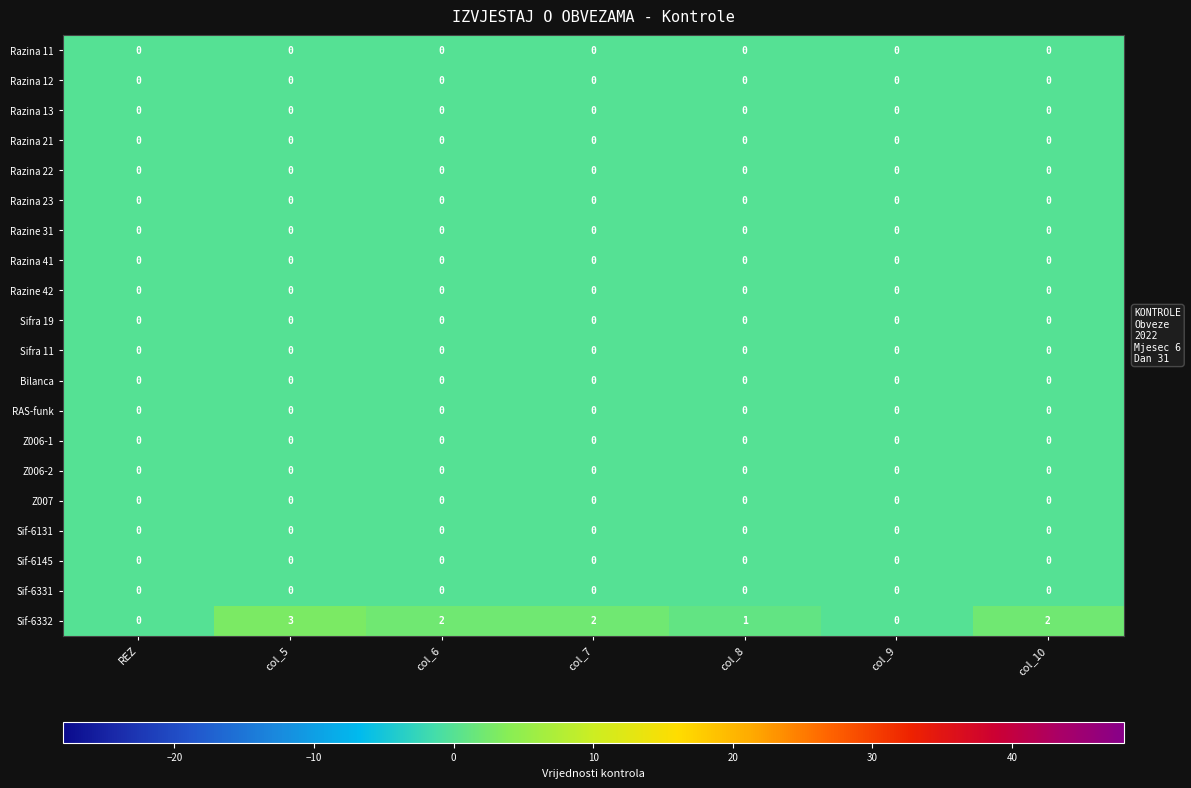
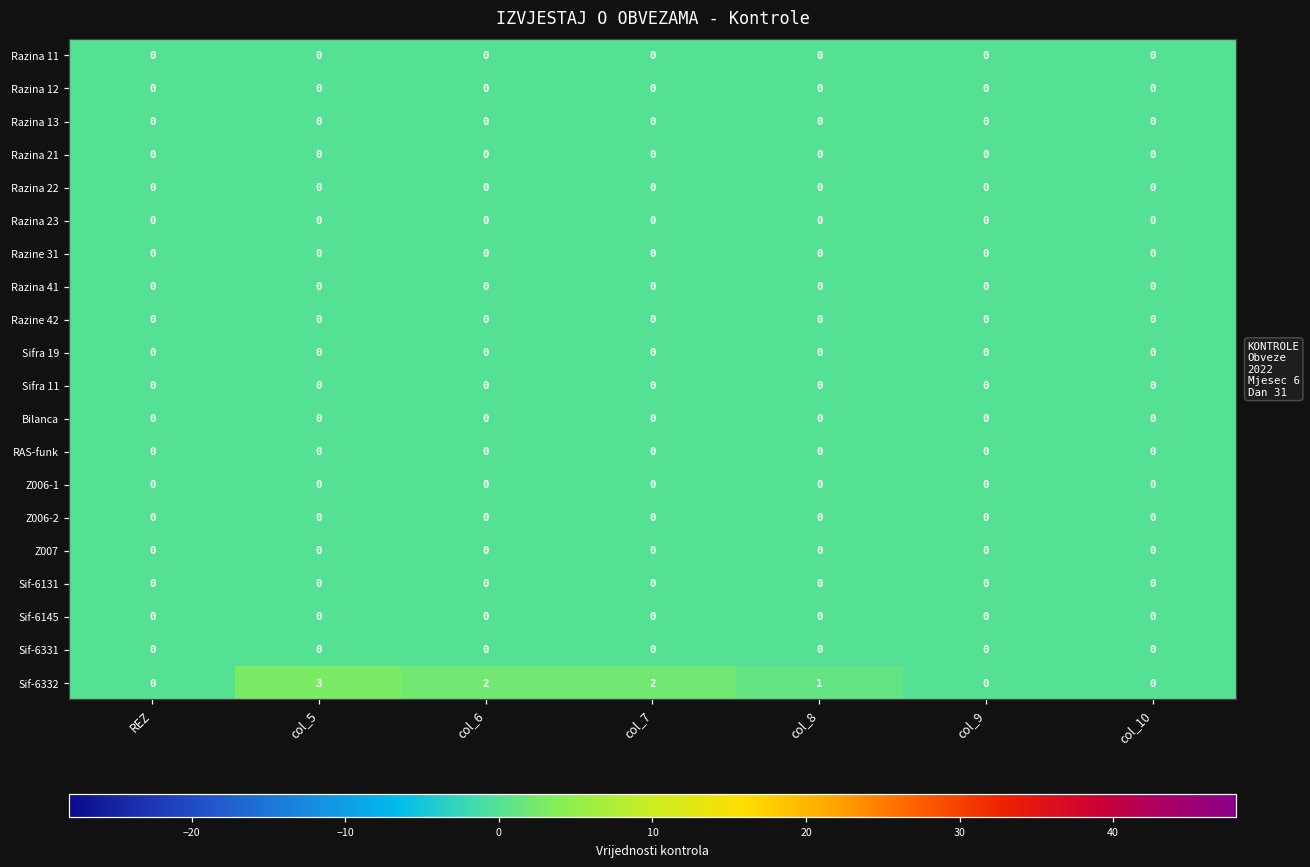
  {
    "Razina 11": {
      "REZ": 0,
      "col_5": 0,
      "col_6": 0,
      "col_7": 0,
      "col_8": 0,
      "col_9": 0,
      "col_10": 0
    },
    "Razina 12": {
      "REZ": 0,
      "col_5": 0,
      "col_6": 0,
      "col_7": 0,
      "col_8": 0,
      "col_9": 0,
      "col_10": 0
    },
    "Razina 13": {
      "REZ": 0,
      "col_5": 0,
      "col_6": 0,
      "col_7": 0,
      "col_8": 0,
      "col_9": 0,
      "col_10": 0
    },
    "Razina 21": {
      "REZ": 0,
      "col_5": 0,
      "col_6": 0,
      "col_7": 0,
      "col_8": 0,
      "col_9": 0,
      "col_10": 0
    },
    "Razina 22": {
      "REZ": 0,
      "col_5": 0,
      "col_6": 0,
      "col_7": 0,
      "col_8": 0,
      "col_9": 0,
      "col_10": 0
    },
    "Razina 23": {
      "REZ": 0,
      "col_5": 0,
      "col_6": 0,
      "col_7": 0,
      "col_8": 0,
      "col_9": 0,
      "col_10": 0
    },
    "Razine 31": {
      "REZ": 0,
      "col_5": 0,
      "col_6": 0,
      "col_7": 0,
      "col_8": 0,
      "col_9": 0,
      "col_10": 0
    },
    "Razina 41": {
      "REZ": 0,
      "col_5": 0,
      "col_6": 0,
      "col_7": 0,
      "col_8": 0,
      "col_9": 0,
      "col_10": 0
    },
    "Razine 42": {
      "REZ": 0,
      "col_5": 0,
      "col_6": 0,
      "col_7": 0,
      "col_8": 0,
      "col_9": 0,
      "col_10": 0
    },
    "Sifra 19": {
      "REZ": 0,
      "col_5": 0,
      "col_6": 0,
      "col_7": 0,
      "col_8": 0,
      "col_9": 0,
      "col_10": 0
    },
    "Sifra 11": {
      "REZ": 0,
      "col_5": 0,
      "col_6": 0,
      "col_7": 0,
      "col_8": 0,
      "col_9": 0,
      "col_10": 0
    },
    "Bilanca": {
      "REZ": 0,
      "col_5": 0,
      "col_6": 0,
      "col_7": 0,
      "col_8": 0,
      "col_9": 0,
      "col_10": 0
    },
    "RAS-funk": {
      "REZ": 0,
      "col_5": 0,
      "col_6": 0,
      "col_7": 0,
      "col_8": 0,
      "col_9": 0,
      "col_10": 0
    },
    "Z006-1": {
      "REZ": 0,
      "col_5": 0,
      "col_6": 0,
      "col_7": 0,
      "col_8": 0,
      "col_9": 0,
      "col_10": 0
    },
    "Z006-2": {
      "REZ": 0,
      "col_5": 0,
      "col_6": 0,
      "col_7": 0,
      "col_8": 0,
      "col_9": 0,
      "col_10": 0
    },
    "Z007": {
      "REZ": 0,
      "col_5": 0,
      "col_6": 0,
      "col_7": 0,
      "col_8": 0,
      "col_9": 0,
      "col_10": 0
    },
    "Sif-6131": {
      "REZ": 0,
      "col_5": 0,
      "col_6": 0,
      "col_7": 0,
      "col_8": 0,
      "col_9": 0,
      "col_10": 0
    },
    "Sif-6145": {
      "REZ": 0,
      "col_5": 0,
      "col_6": 0,
      "col_7": 0,
      "col_8": 0,
      "col_9": 0,
      "col_10": 0
    },
    "Sif-6331": {
      "REZ": 0,
      "col_5": 0,
      "col_6": 0,
      "col_7": 0,
      "col_8": 0,
      "col_9": 0,
      "col_10": 0
    },
    "Sif-6332": {
      "REZ": 0,
      "col_5": 3,
      "col_6": 2,
      "col_7": 2,
      "col_8": 1,
      "col_9": 0,
-     "col_10": 2
+     "col_10": 0
    }
  }
